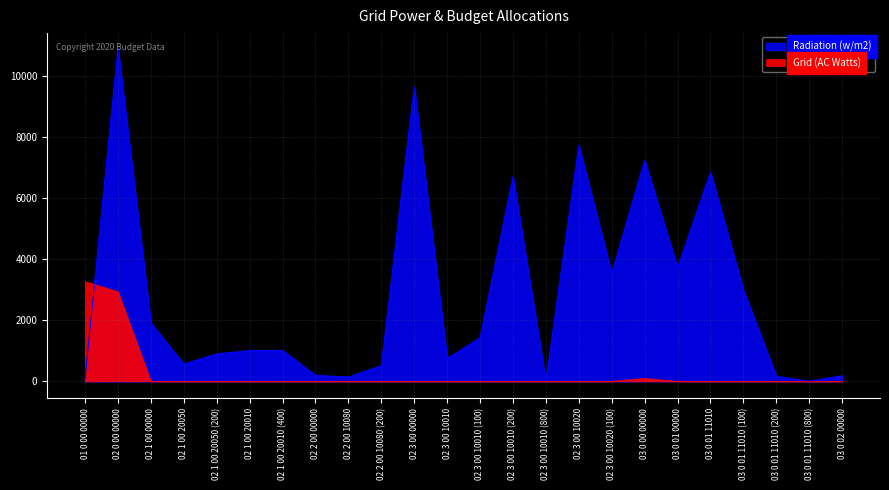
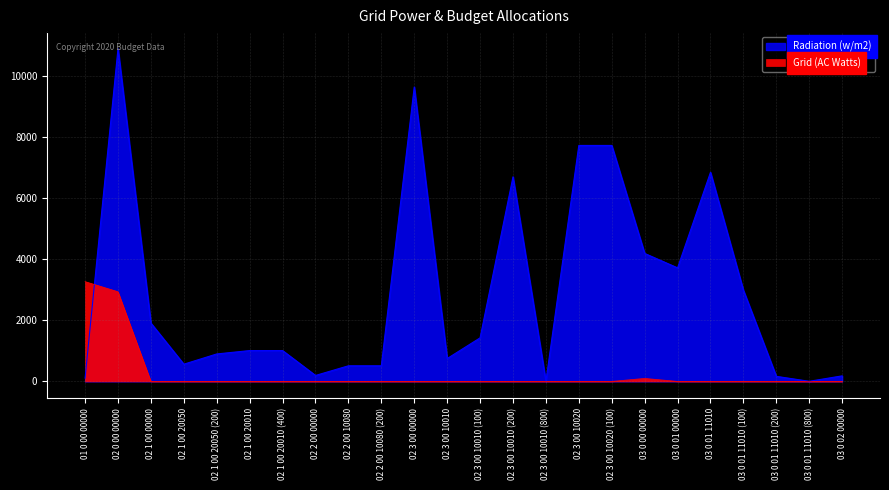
  {
    "Radiation (w/m2)": {
      "01 0 00 00000": 100,
      "02 1 00 00000": 1900,
      "02 1 00 20050": 600,
      "02 1 00 20050 (200)": 900,
      "02 1 00 20010": 1000,
      "02 1 00 20010 (400)": 1000,
      "02 2 00 00000": 200,
-     "02 2 00 10080": 100,
+     "02 2 00 10080": 500,
      "02 2 00 10080 (200)": 500,
      "02 3 00 00000": 9600,
      "02 3 00 10010": 700,
      "02 3 00 10010 (100)": 1400,
      "02 3 00 10010 (200)": 6700,
      "02 3 00 10020": 7700,
-     "02 3 00 10020 (100)": 3500,
-     "03 0 00 00000": 7200,
+     "02 3 00 10020 (100)": 7700,
+     "03 0 00 00000": 4200,
      "03 0 01 00000": 3700,
      "03 0 01 11010": 6800,
      "03 0 01 11010 (100)": 3000,
      "03 0 01 11010 (200)": 200,
      "03 0 02 00000": 200
    },
    "Grid (AC Watts)": {
      "01 0 00 00000": 3300,
      "02 0 00 00000": 2900,
      "02 1 00 00000": 0,
      "02 1 00 20050": 0,
      "02 1 00 20050 (200)": 0,
      "02 1 00 20010": 0,
      "02 1 00 20010 (400)": 0,
      "02 2 00 00000": 0,
      "02 2 00 10080": 0,
      "02 2 00 10080 (200)": 0,
      "02 3 00 00000": 0,
      "02 3 00 10010": 0,
      "02 3 00 10010 (100)": 0,
      "02 3 00 10010 (200)": 0,
      "02 3 00 10020": 0,
      "02 3 00 10020 (100)": 0,
      "03 0 00 00000": 100,
      "03 0 01 00000": 0,
      "03 0 01 11010": 0,
      "03 0 01 11010 (100)": 0,
      "03 0 01 11010 (200)": 0,
      "03 0 02 00000": 0
    }
  }
